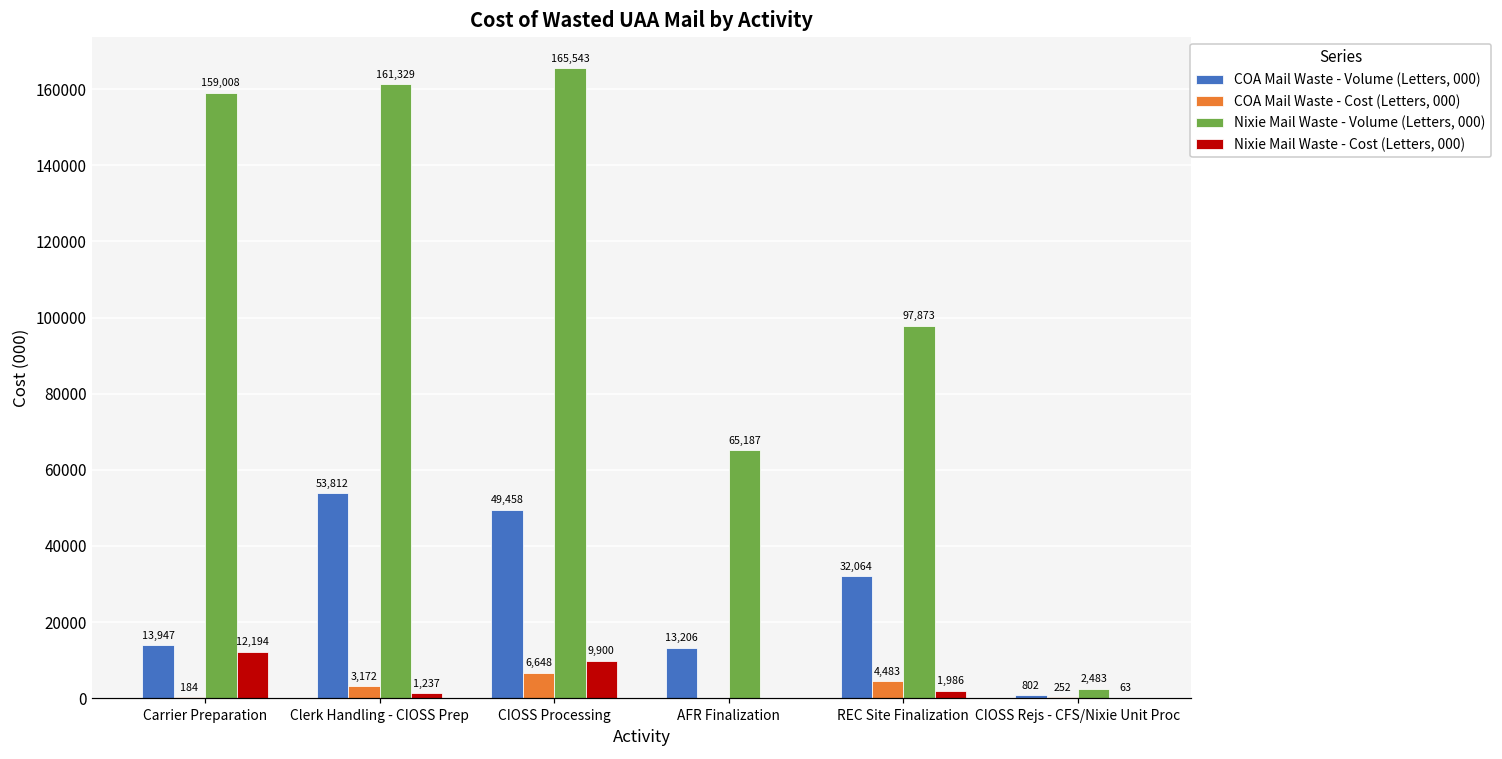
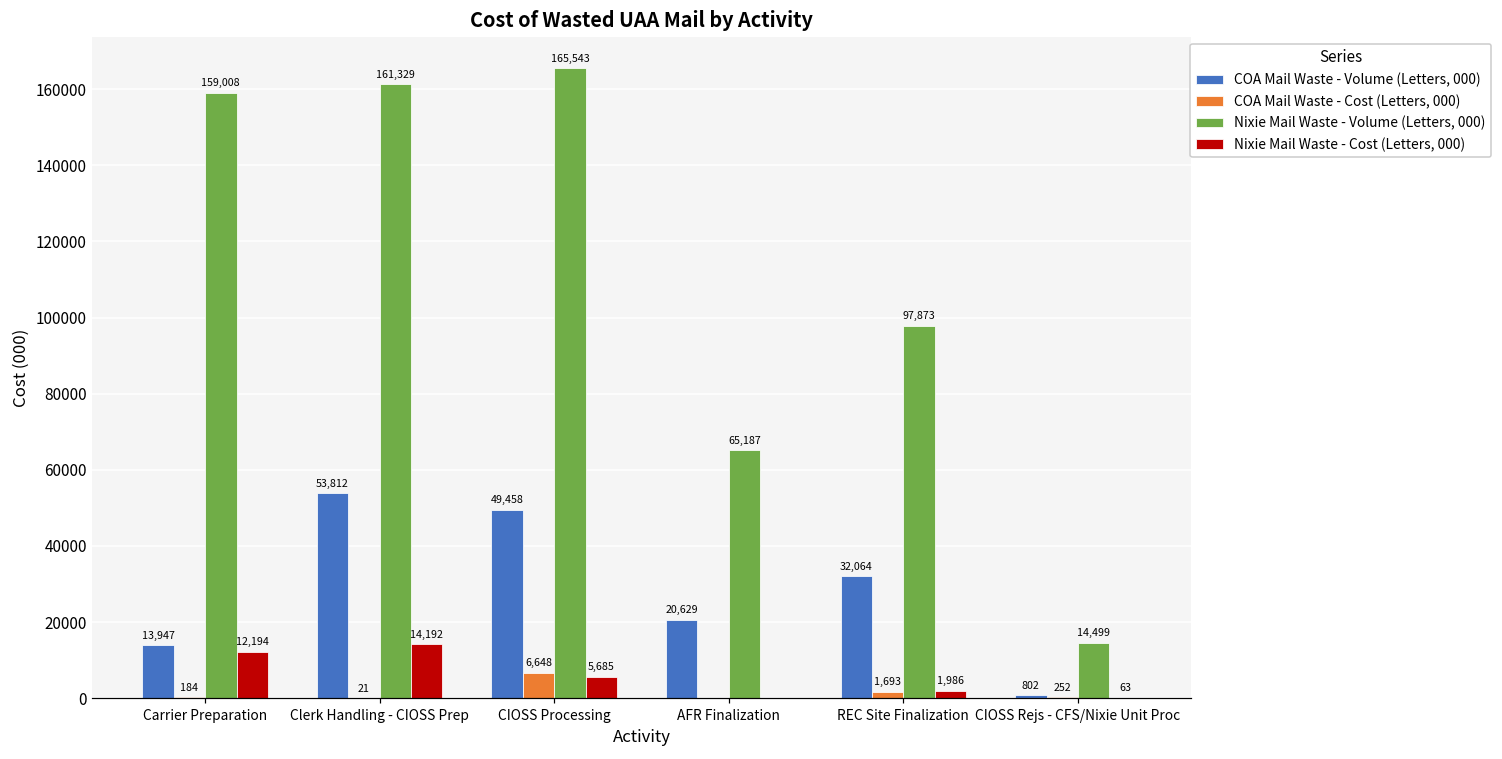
  {
    "COA Mail Waste - Volume (Letters, 000)": {
      "Carrier Preparation": "13,947",
      "Clerk Handling - CIOSS Prep": "53,812",
      "CIOSS Processing": "49,458",
-     "AFR Finalization": "13,206",
+     "AFR Finalization": "20,629",
      "REC Site Finalization": "32,064",
      "CIOSS Rejs - CFS/Nixie Unit Proc": "802"
    },
    "COA Mail Waste - Cost (Letters, 000)": {
      "Carrier Preparation": "184",
-     "Clerk Handling - CIOSS Prep": "3,172",
+     "Clerk Handling - CIOSS Prep": "21",
      "CIOSS Processing": "6,648",
-     "REC Site Finalization": "4,483",
+     "REC Site Finalization": "1,693",
      "CIOSS Rejs - CFS/Nixie Unit Proc": "252"
    },
    "Nixie Mail Waste - Volume (Letters, 000)": {
      "Carrier Preparation": "159,008",
      "Clerk Handling - CIOSS Prep": "161,329",
      "CIOSS Processing": "165,543",
      "AFR Finalization": "65,187",
      "REC Site Finalization": "97,873",
-     "CIOSS Rejs - CFS/Nixie Unit Proc": "2,483"
+     "CIOSS Rejs - CFS/Nixie Unit Proc": "14,499"
    },
    "Nixie Mail Waste - Cost (Letters, 000)": {
      "Carrier Preparation": "12,194",
-     "Clerk Handling - CIOSS Prep": "1,237",
-     "CIOSS Processing": "9,900",
+     "Clerk Handling - CIOSS Prep": "14,192",
+     "CIOSS Processing": "5,685",
      "REC Site Finalization": "1,986",
      "CIOSS Rejs - CFS/Nixie Unit Proc": "63"
    }
  }
